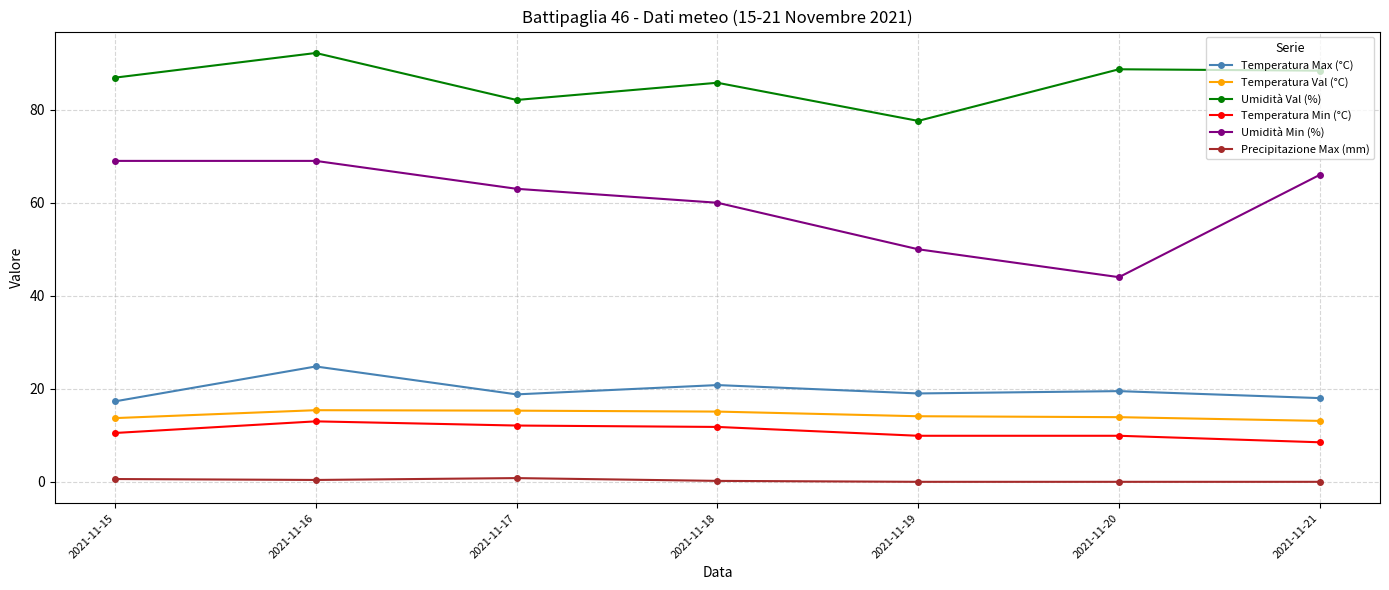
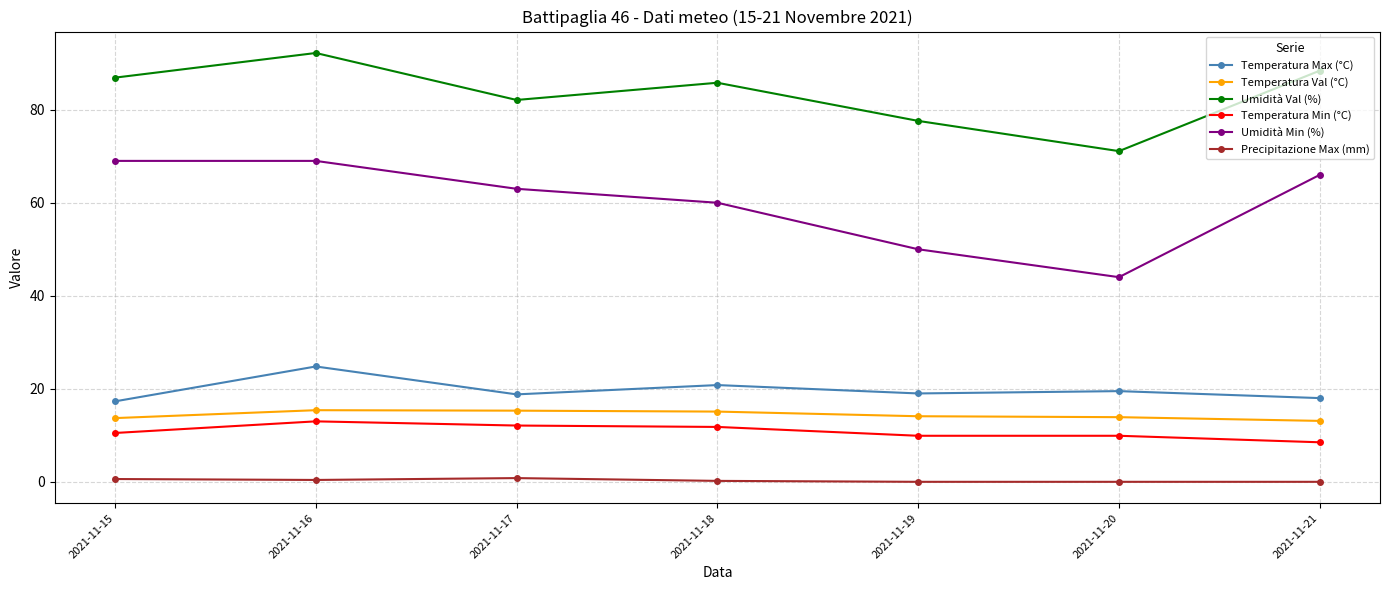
  {
    "Temperatura Max (°C)": {
      "2021-11-15": 17,
      "2021-11-16": 25,
      "2021-11-17": 19,
      "2021-11-18": 21,
      "2021-11-19": 19,
      "2021-11-20": 20,
      "2021-11-21": 18
    },
    "Temperatura Val (°C)": {
      "2021-11-15": 14,
      "2021-11-16": 15,
      "2021-11-17": 15,
      "2021-11-18": 15,
      "2021-11-19": 14,
      "2021-11-20": 14,
      "2021-11-21": 13
    },
    "Umidità Val (%)": {
      "2021-11-15": 87,
      "2021-11-16": 92,
      "2021-11-17": 82,
      "2021-11-18": 86,
      "2021-11-19": 78,
-     "2021-11-20": 89
+     "2021-11-20": 71
    },
    "Temperatura Min (°C)": {
      "2021-11-15": 11,
      "2021-11-16": 13,
      "2021-11-17": 12,
      "2021-11-18": 12,
      "2021-11-19": 10,
      "2021-11-20": 10,
      "2021-11-21": 9
    },
    "Umidità Min (%)": {
      "2021-11-15": 69,
      "2021-11-16": 69,
      "2021-11-17": 63,
      "2021-11-18": 60,
      "2021-11-19": 50,
      "2021-11-20": 44,
      "2021-11-21": 66
    },
    "Precipitazione Max (mm)": {
      "2021-11-15": 1,
      "2021-11-16": 0,
      "2021-11-17": 1,
      "2021-11-18": 0,
      "2021-11-19": 0,
      "2021-11-20": 0,
      "2021-11-21": 0
    }
  }
